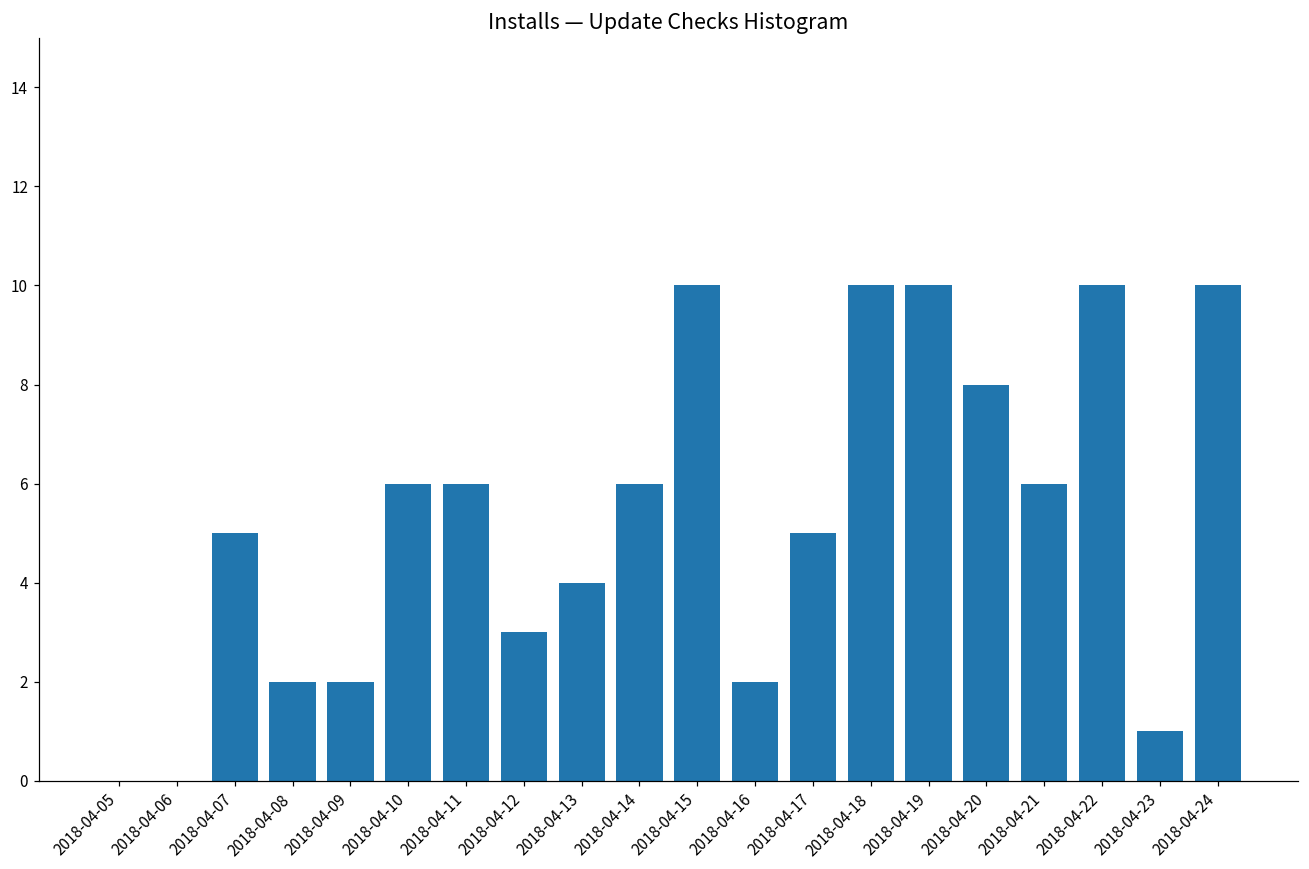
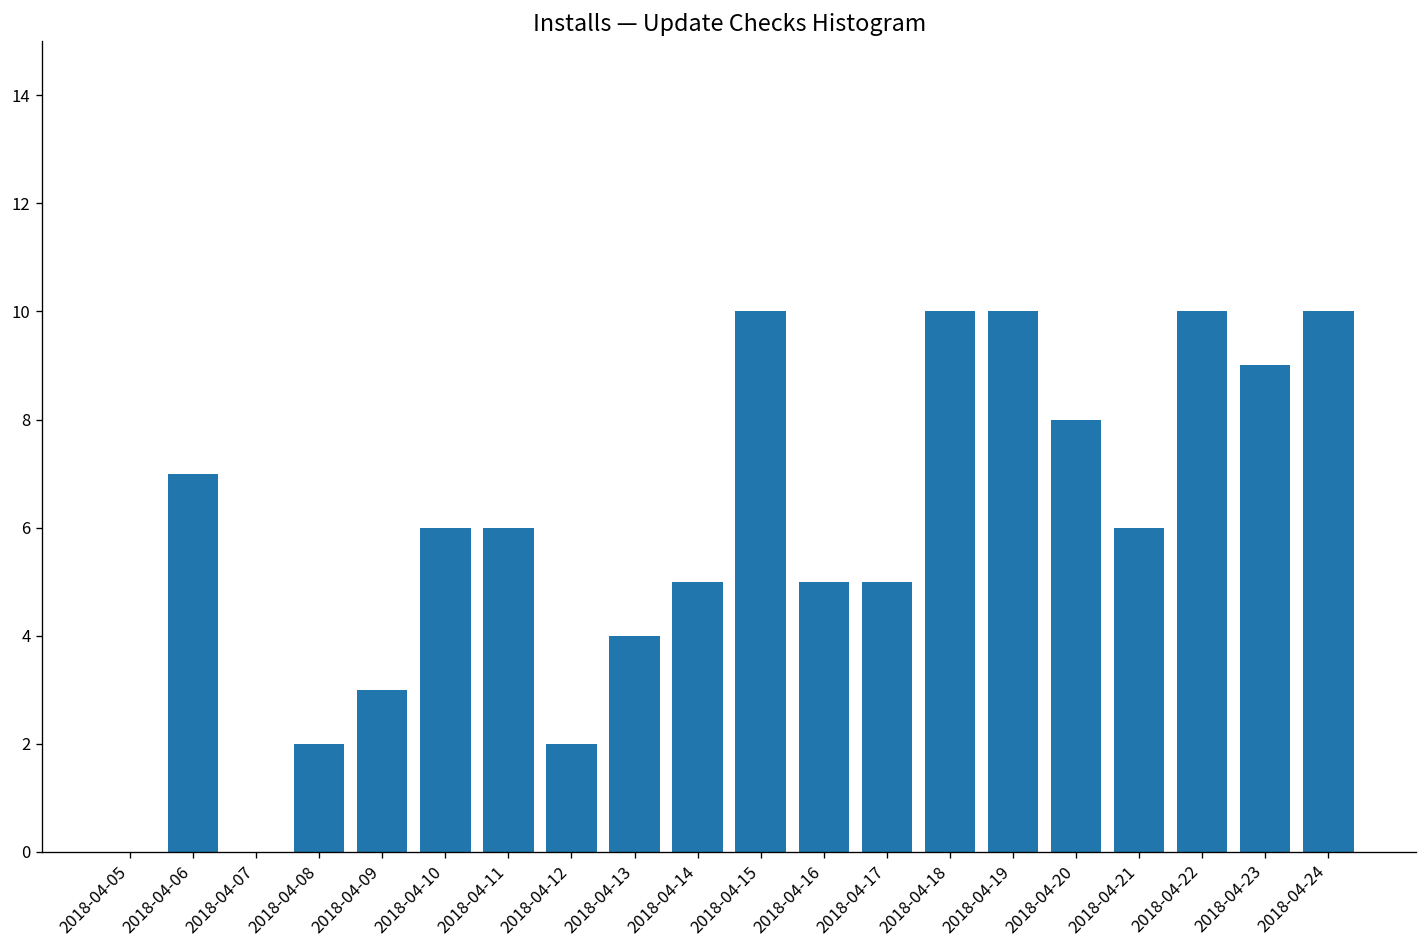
  {
    "2018-04-05": 0,
-   "2018-04-06": 0,
-   "2018-04-07": 5,
+   "2018-04-06": 7,
+   "2018-04-07": 0,
    "2018-04-08": 2,
-   "2018-04-09": 2,
+   "2018-04-09": 3,
    "2018-04-10": 6,
    "2018-04-11": 6,
-   "2018-04-12": 3,
+   "2018-04-12": 2,
    "2018-04-13": 4,
-   "2018-04-14": 6,
+   "2018-04-14": 5,
    "2018-04-15": 10,
-   "2018-04-16": 2,
+   "2018-04-16": 5,
    "2018-04-17": 5,
    "2018-04-18": 10,
    "2018-04-19": 10,
    "2018-04-20": 8,
    "2018-04-21": 6,
    "2018-04-22": 10,
-   "2018-04-23": 1,
+   "2018-04-23": 9,
    "2018-04-24": 10
  }
